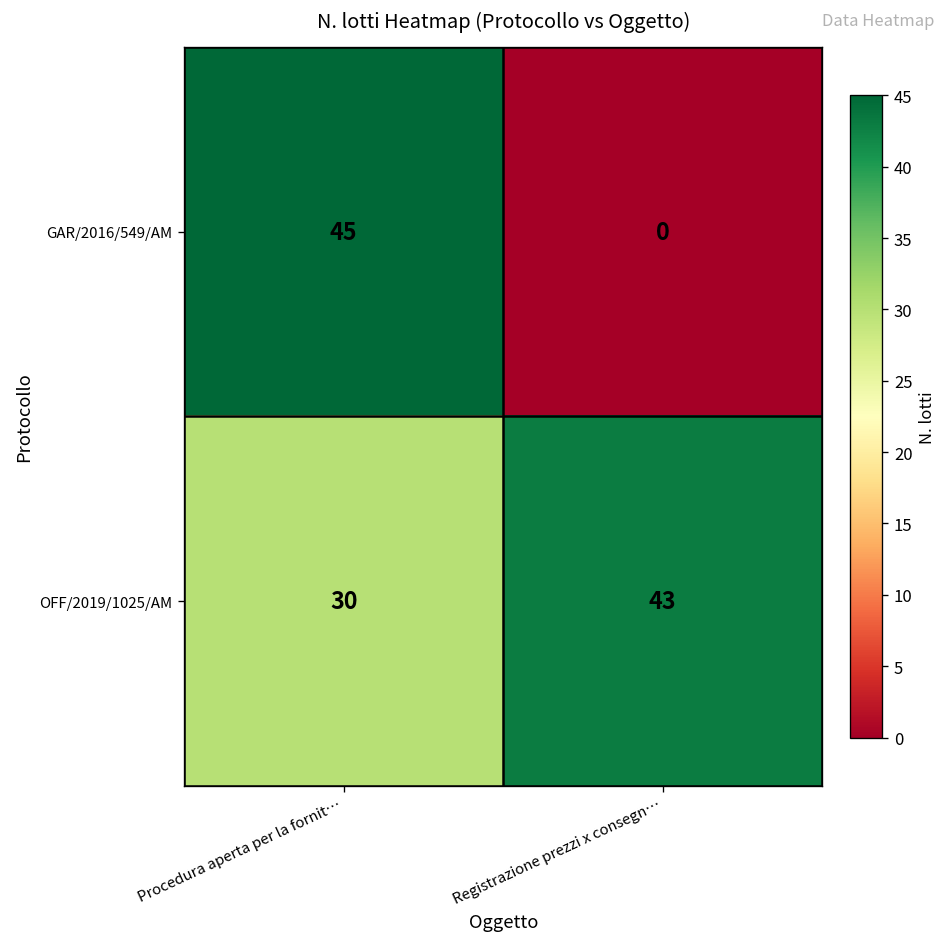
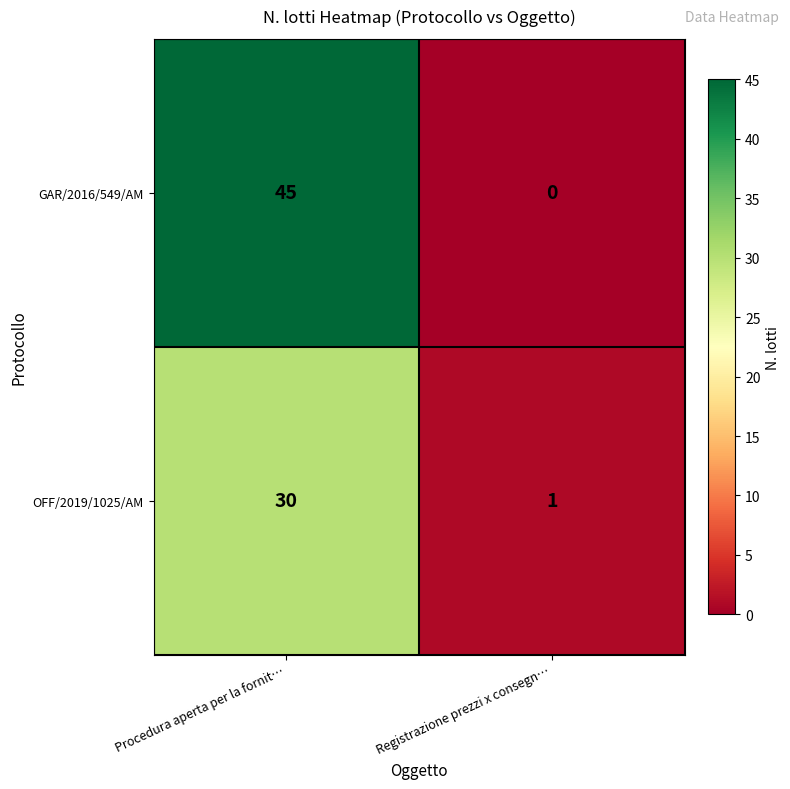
  {
    "GAR/2016/549/AM": {
      "Procedura aperta per la fornit…": 45,
      "Registrazione prezzi x consegn…": 0
    },
    "OFF/2019/1025/AM": {
      "Procedura aperta per la fornit…": 30,
-     "Registrazione prezzi x consegn…": 43
+     "Registrazione prezzi x consegn…": 1
    }
  }
